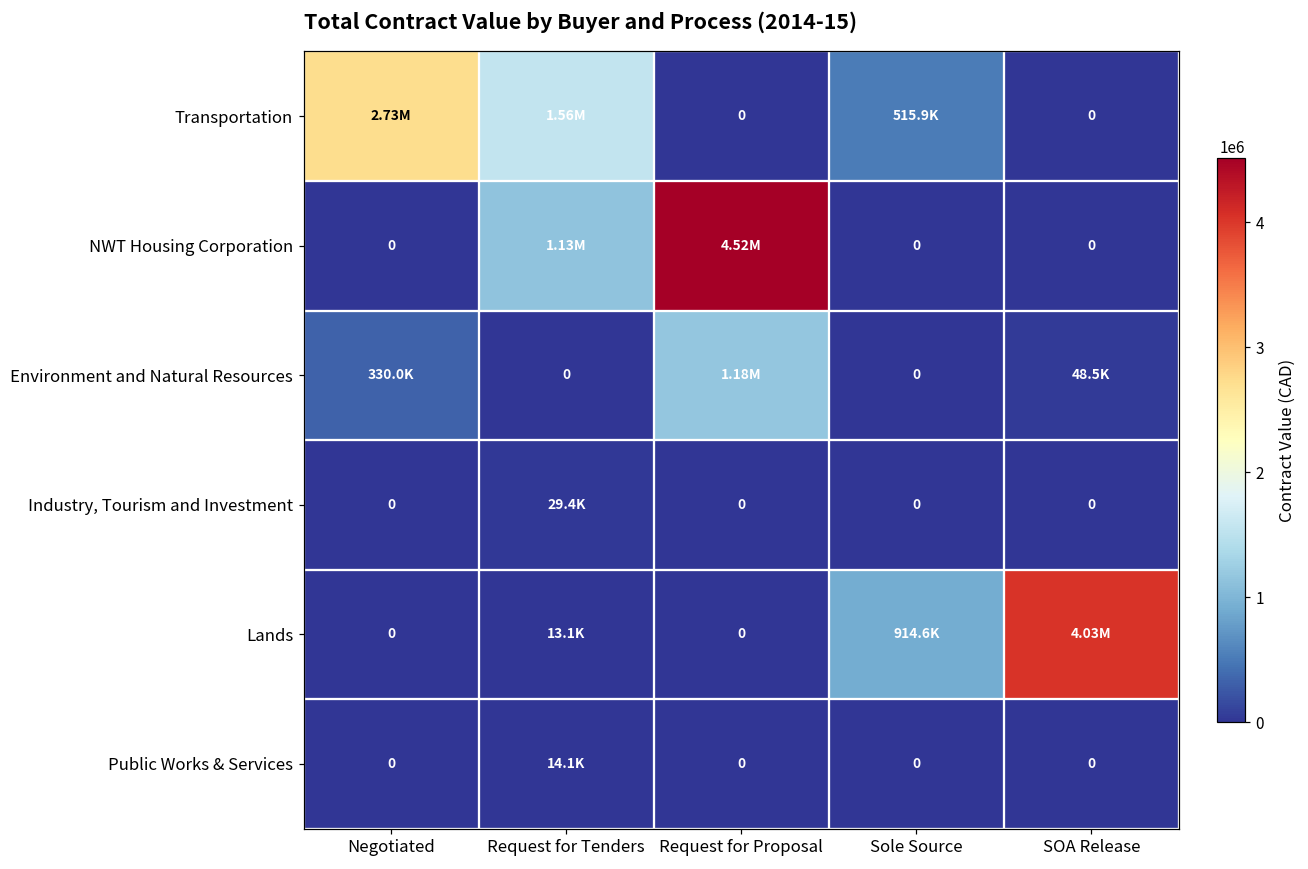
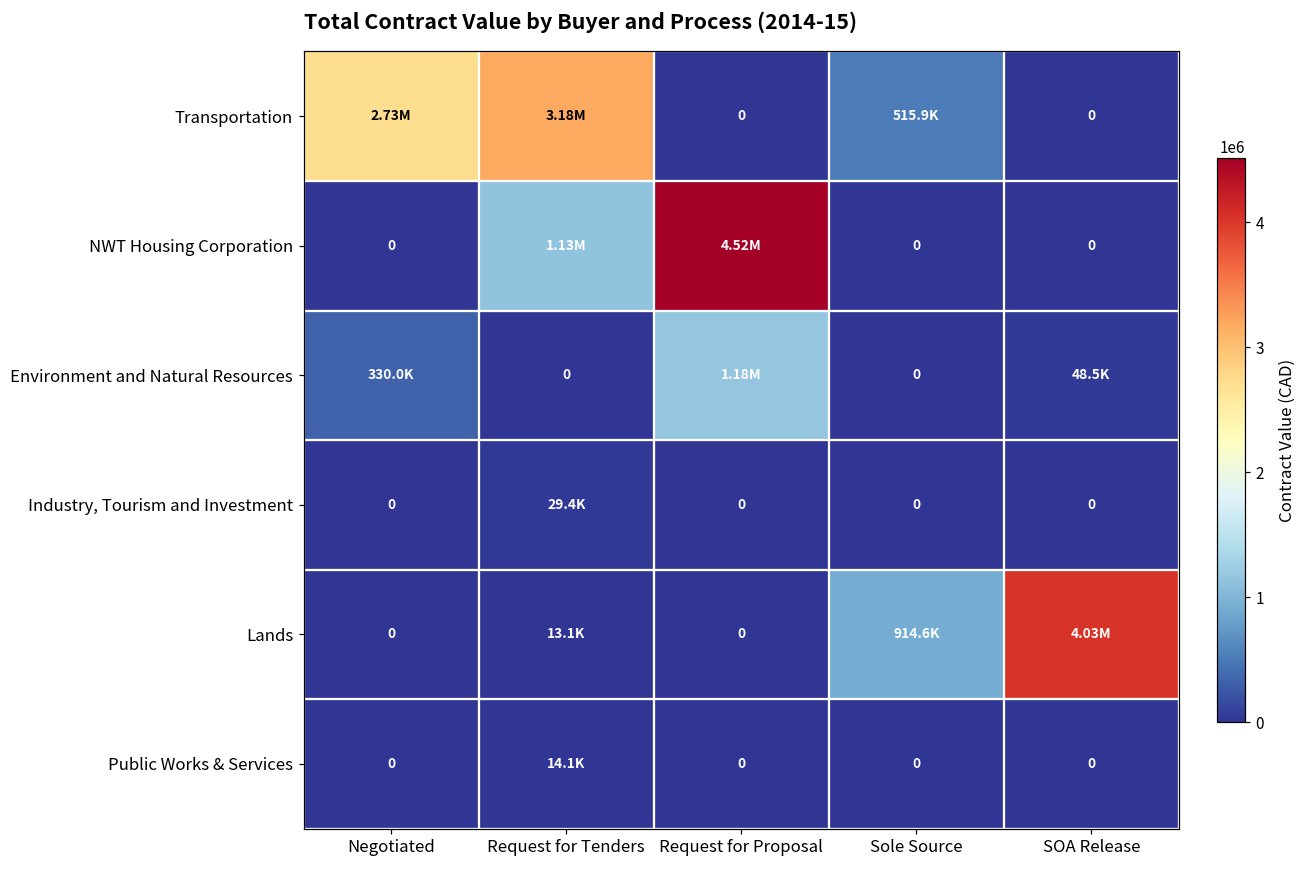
  {
    "Transportation": {
      "Negotiated": "2.73M",
-     "Request for Tenders": "1.56M",
+     "Request for Tenders": "3.18M",
      "Request for Proposal": "0",
      "Sole Source": "515.9K",
      "SOA Release": "0"
    },
    "NWT Housing Corporation": {
      "Negotiated": "0",
      "Request for Tenders": "1.13M",
      "Request for Proposal": "4.52M",
      "Sole Source": "0",
      "SOA Release": "0"
    },
    "Environment and Natural Resources": {
      "Negotiated": "330.0K",
      "Request for Tenders": "0",
      "Request for Proposal": "1.18M",
      "Sole Source": "0",
      "SOA Release": "48.5K"
    },
    "Industry, Tourism and Investment": {
      "Negotiated": "0",
      "Request for Tenders": "29.4K",
      "Request for Proposal": "0",
      "Sole Source": "0",
      "SOA Release": "0"
    },
    "Lands": {
      "Negotiated": "0",
      "Request for Tenders": "13.1K",
      "Request for Proposal": "0",
      "Sole Source": "914.6K",
      "SOA Release": "4.03M"
    },
    "Public Works & Services": {
      "Negotiated": "0",
      "Request for Tenders": "14.1K",
      "Request for Proposal": "0",
      "Sole Source": "0",
      "SOA Release": "0"
    }
  }
